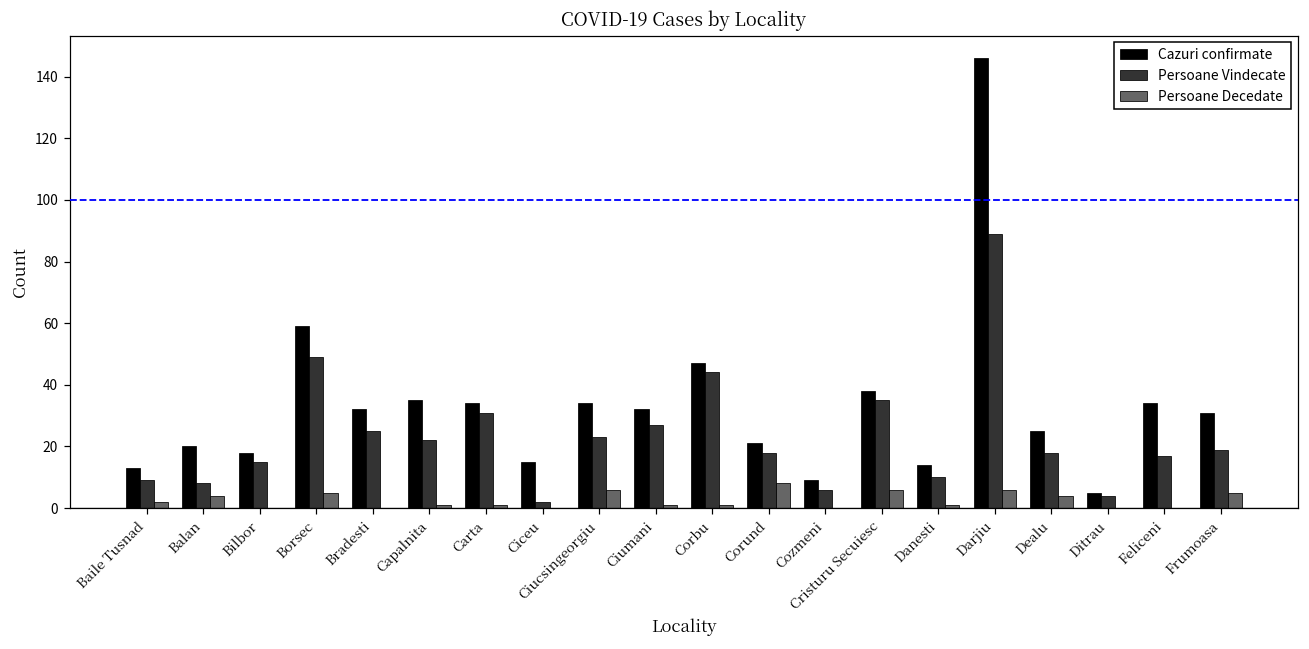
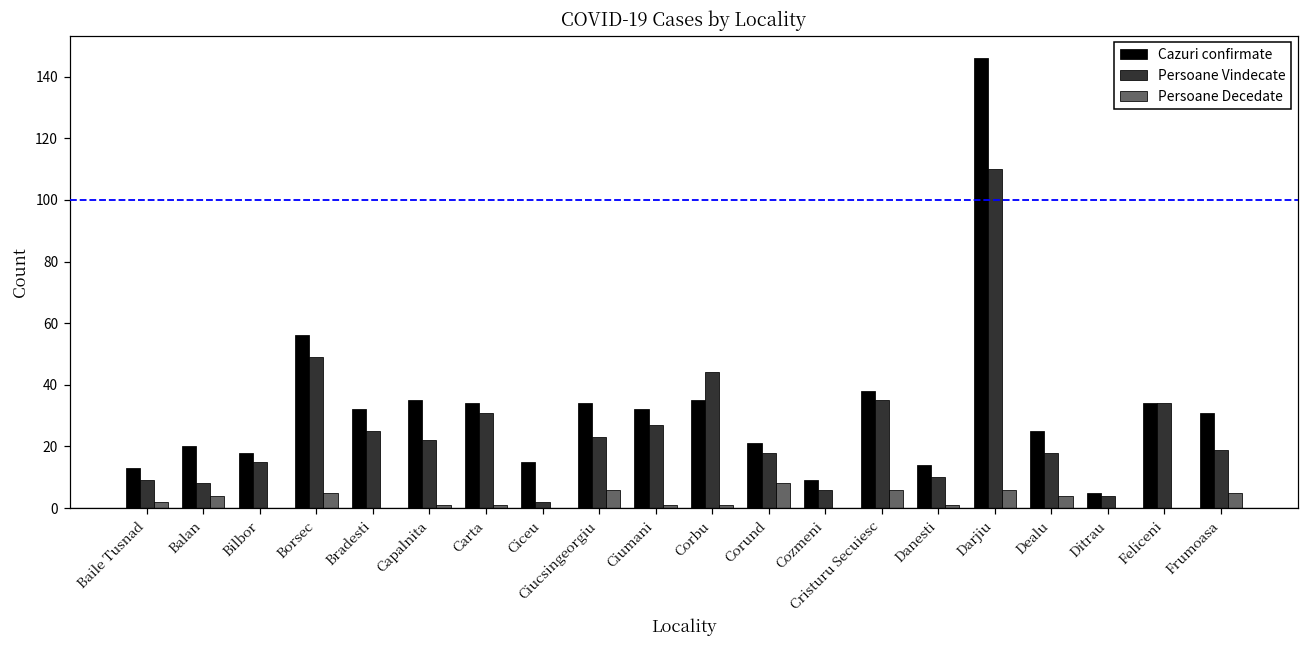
  {
    "Cazuri confirmate": {
      "Baile Tusnad": 13,
      "Balan": 20,
      "Bilbor": 18,
-     "Borsec": 59,
+     "Borsec": 56,
      "Bradesti": 32,
      "Capalnita": 35,
      "Carta": 34,
      "Ciceu": 15,
      "Ciucsingeorgiu": 34,
      "Ciumani": 32,
-     "Corbu": 47,
+     "Corbu": 35,
      "Corund": 21,
      "Cozmeni": 9,
      "Cristuru Secuiesc": 38,
      "Danesti": 14,
      "Darjiu": 146,
      "Dealu": 25,
      "Ditrau": 5,
      "Feliceni": 34,
      "Frumoasa": 31
    },
    "Persoane Vindecate": {
      "Baile Tusnad": 9,
      "Balan": 8,
      "Bilbor": 15,
      "Borsec": 49,
      "Bradesti": 25,
      "Capalnita": 22,
      "Carta": 31,
      "Ciceu": 2,
      "Ciucsingeorgiu": 23,
      "Ciumani": 27,
      "Corbu": 44,
      "Corund": 18,
      "Cozmeni": 6,
      "Cristuru Secuiesc": 35,
      "Danesti": 10,
-     "Darjiu": 89,
+     "Darjiu": 110,
      "Dealu": 18,
      "Ditrau": 4,
-     "Feliceni": 17,
+     "Feliceni": 34,
      "Frumoasa": 19
    },
    "Persoane Decedate": {
      "Baile Tusnad": 2,
      "Balan": 4,
      "Bilbor": 0,
      "Borsec": 5,
      "Bradesti": 0,
      "Capalnita": 1,
      "Carta": 1,
      "Ciceu": 0,
      "Ciucsingeorgiu": 6,
      "Ciumani": 1,
      "Corbu": 1,
      "Corund": 8,
      "Cozmeni": 0,
      "Cristuru Secuiesc": 6,
      "Danesti": 1,
      "Darjiu": 6,
      "Dealu": 4,
      "Ditrau": 0,
      "Feliceni": 0,
      "Frumoasa": 5
    }
  }
